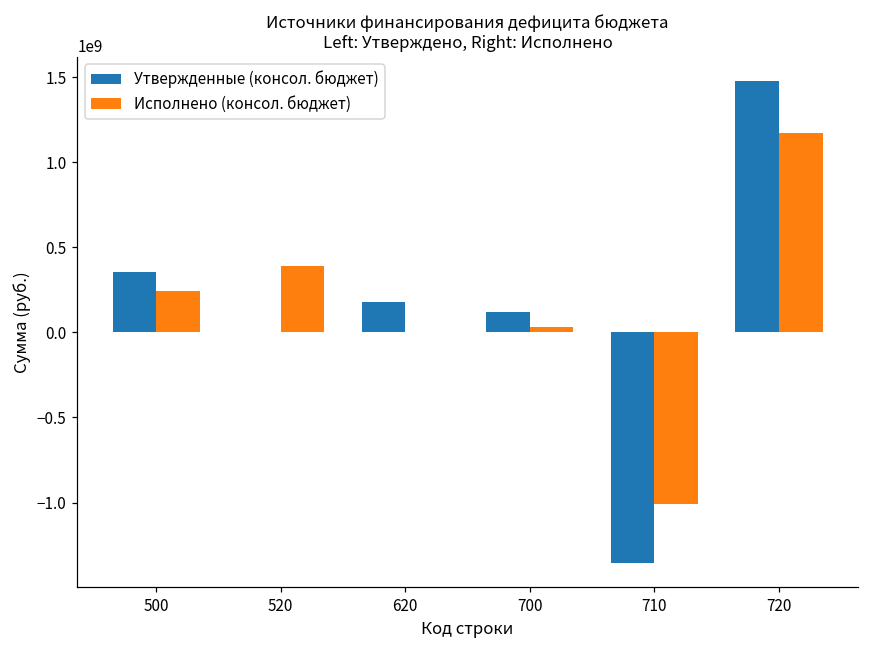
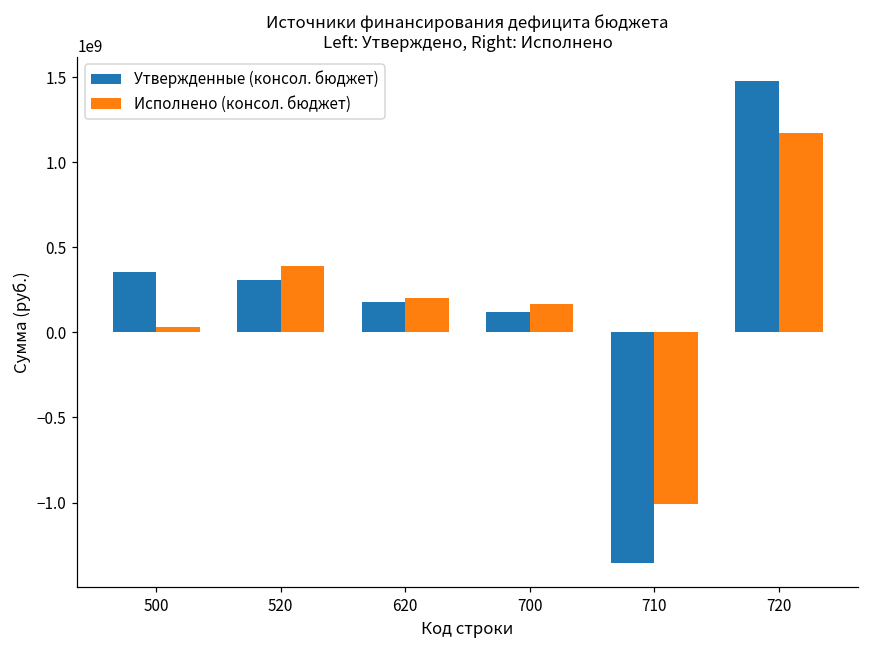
  {
    "Утвержденные (консол. бюджет)": {
      "500": 350000000,
-     "520": 0,
+     "520": 310000000,
      "620": 180000000,
      "700": 120000000,
      "710": -1360000000,
      "720": 1480000000
    },
    "Исполнено (консол. бюджет)": {
-     "500": 240000000,
+     "500": 30000000,
      "520": 390000000,
-     "620": 0,
-     "700": 30000000,
+     "620": 200000000,
+     "700": 160000000,
      "710": -1010000000,
      "720": 1170000000
    }
  }
